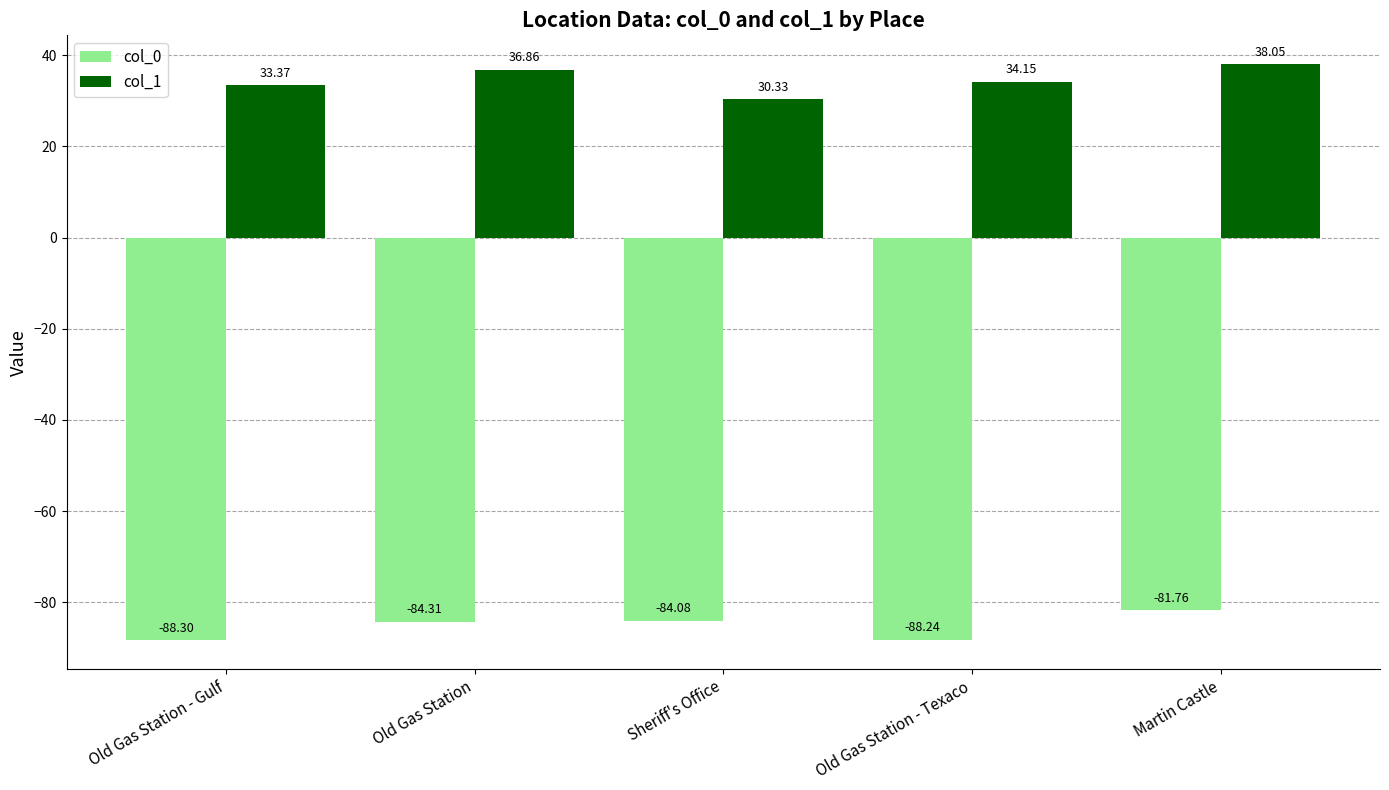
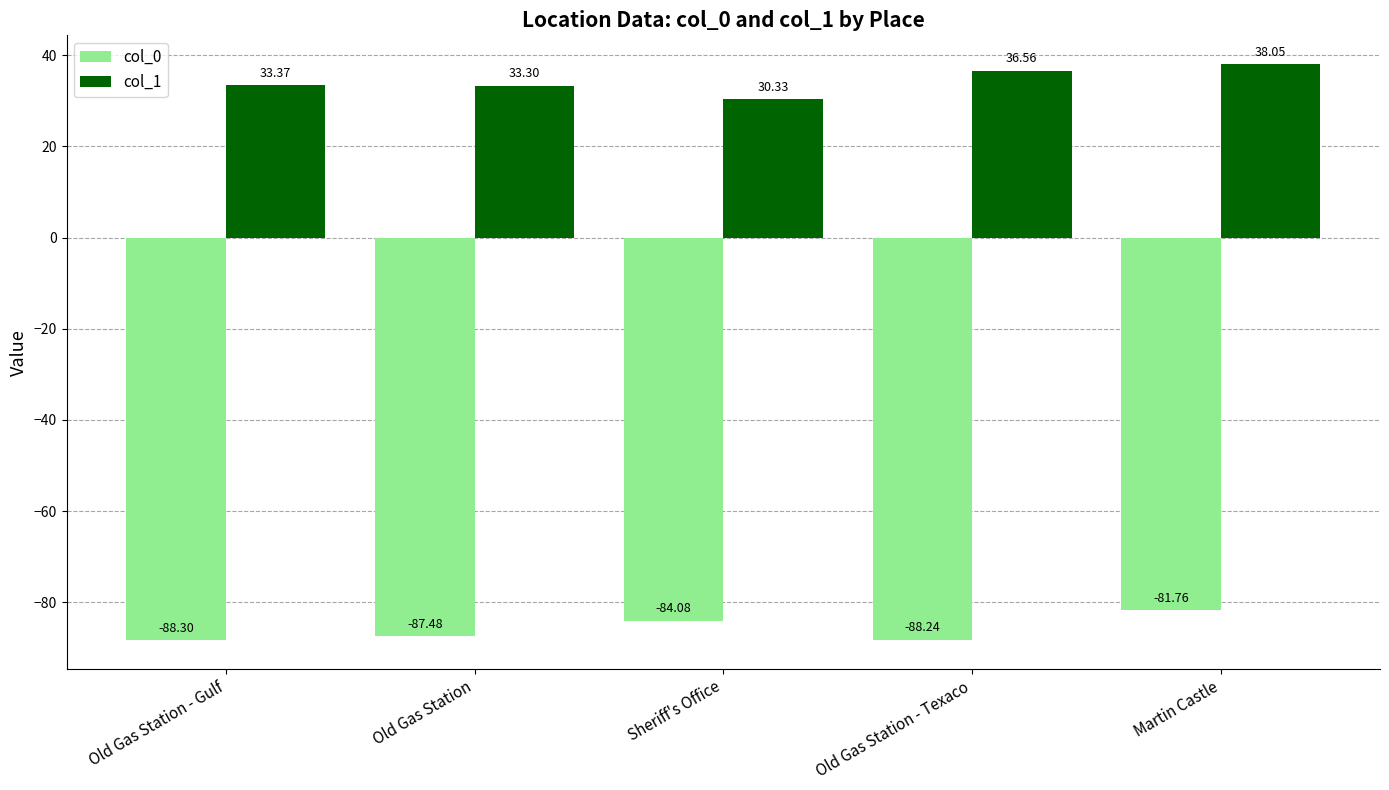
  {
    "col_0": {
      "Old Gas Station - Gulf": -88.30,
-     "Old Gas Station": -84.31,
+     "Old Gas Station": -87.48,
      "Sheriff's Office": -84.08,
      "Old Gas Station - Texaco": -88.24,
      "Martin Castle": -81.76
    },
    "col_1": {
      "Old Gas Station - Gulf": 33.37,
-     "Old Gas Station": 36.86,
+     "Old Gas Station": 33.30,
      "Sheriff's Office": 30.33,
-     "Old Gas Station - Texaco": 34.15,
+     "Old Gas Station - Texaco": 36.56,
      "Martin Castle": 38.05
    }
  }
